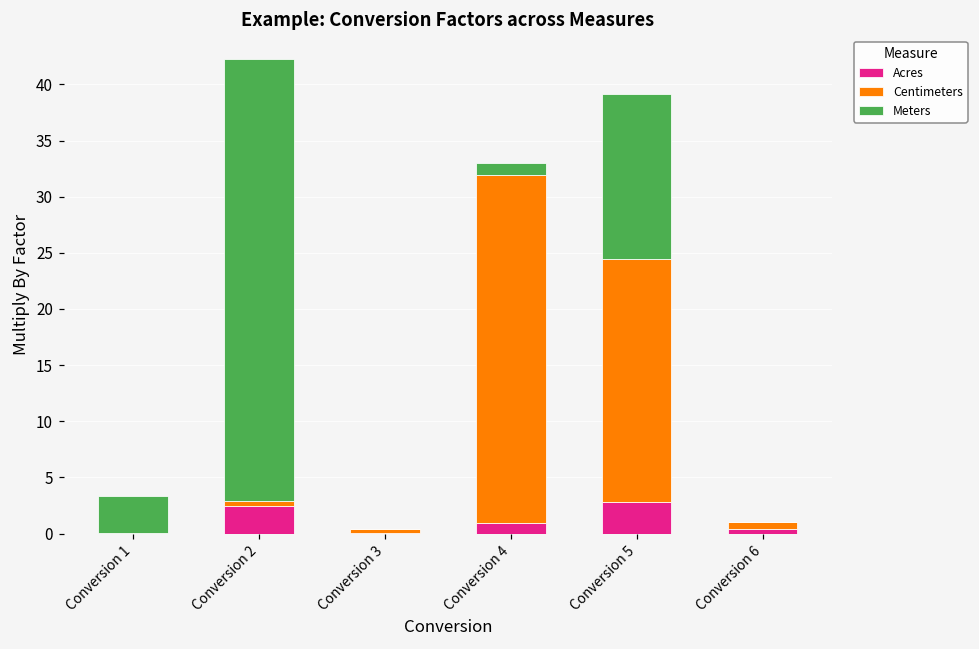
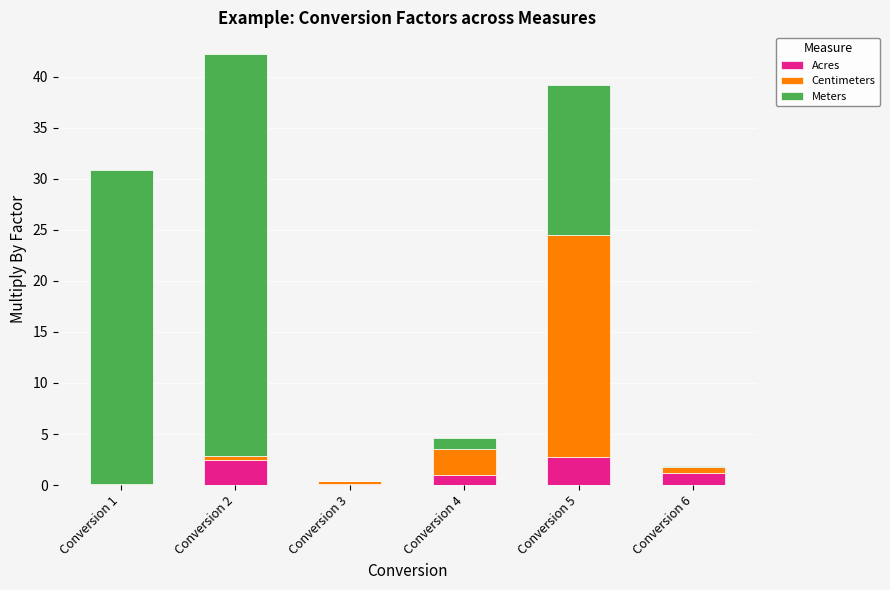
  {
    "Acres": {
      "Conversion 2": 2.5,
      "Conversion 4": 1.0,
      "Conversion 5": 2.8,
-     "Conversion 6": 0.4
+     "Conversion 6": 1.2
    },
    "Centimeters": {
      "Conversion 2": 0.4,
      "Conversion 3": 0.3,
-     "Conversion 4": 31.0,
+     "Conversion 4": 2.5,
      "Conversion 5": 21.7,
      "Conversion 6": 0.6
    },
    "Meters": {
-     "Conversion 1": 3.3,
+     "Conversion 1": 30.8,
      "Conversion 2": 39.4,
      "Conversion 4": 1.1,
      "Conversion 5": 14.7
    }
  }
